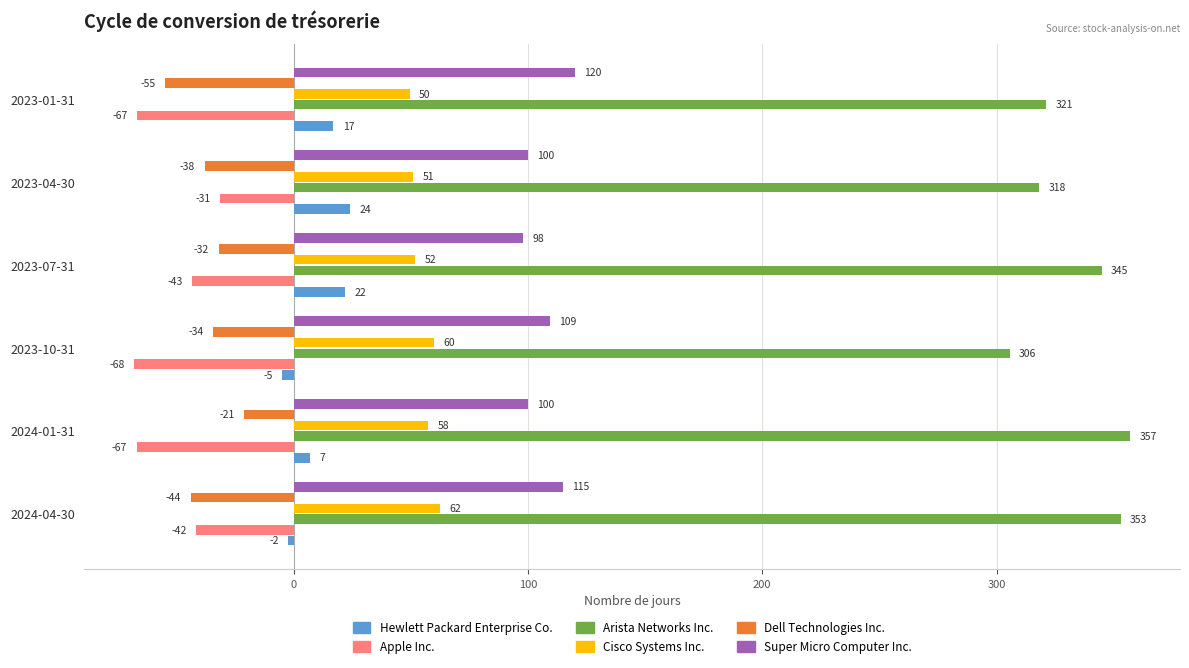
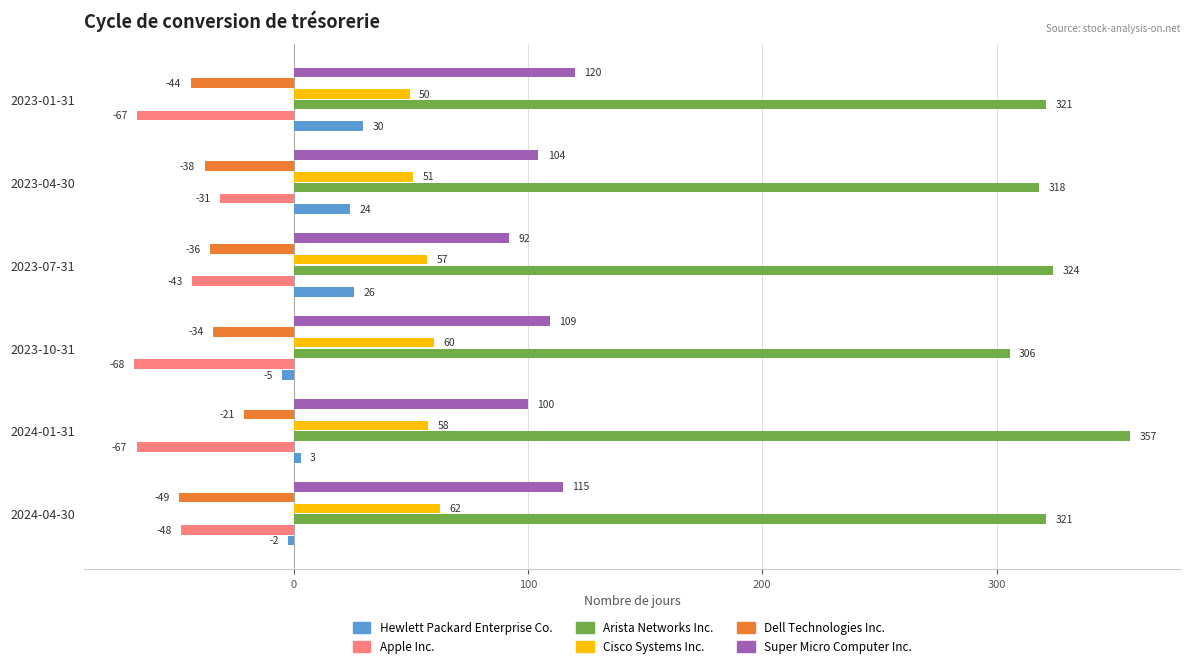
  {
    "Hewlett Packard Enterprise Co.": {
-     "2023-01-31": 17,
+     "2023-01-31": 30,
      "2023-04-30": 24,
-     "2023-07-31": 22,
+     "2023-07-31": 26,
      "2023-10-31": -5,
-     "2024-01-31": 7,
+     "2024-01-31": 3,
      "2024-04-30": -2
    },
    "Apple Inc.": {
      "2023-01-31": -67,
      "2023-04-30": -31,
      "2023-07-31": -43,
      "2023-10-31": -68,
      "2024-01-31": -67,
-     "2024-04-30": -42
+     "2024-04-30": -48
    },
    "Arista Networks Inc.": {
      "2023-01-31": 321,
      "2023-04-30": 318,
-     "2023-07-31": 345,
+     "2023-07-31": 324,
      "2023-10-31": 306,
      "2024-01-31": 357,
-     "2024-04-30": 353
+     "2024-04-30": 321
    },
    "Cisco Systems Inc.": {
      "2023-01-31": 50,
      "2023-04-30": 51,
-     "2023-07-31": 52,
+     "2023-07-31": 57,
      "2023-10-31": 60,
      "2024-01-31": 58,
      "2024-04-30": 62
    },
    "Dell Technologies Inc.": {
-     "2023-01-31": -55,
+     "2023-01-31": -44,
      "2023-04-30": -38,
-     "2023-07-31": -32,
+     "2023-07-31": -36,
      "2023-10-31": -34,
      "2024-01-31": -21,
-     "2024-04-30": -44
+     "2024-04-30": -49
    },
    "Super Micro Computer Inc.": {
      "2023-01-31": 120,
-     "2023-04-30": 100,
-     "2023-07-31": 98,
+     "2023-04-30": 104,
+     "2023-07-31": 92,
      "2023-10-31": 109,
      "2024-01-31": 100,
      "2024-04-30": 115
    }
  }
